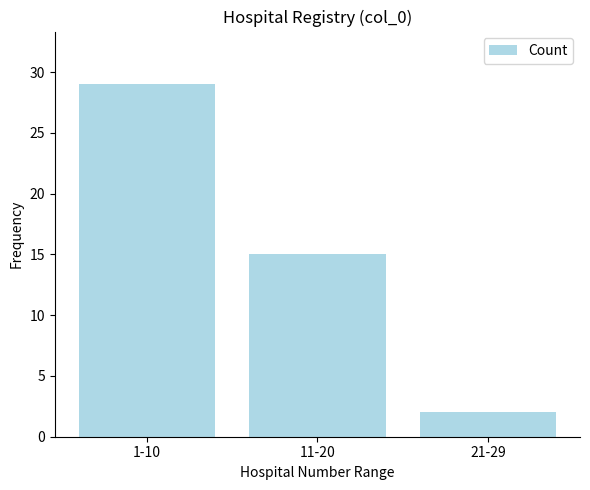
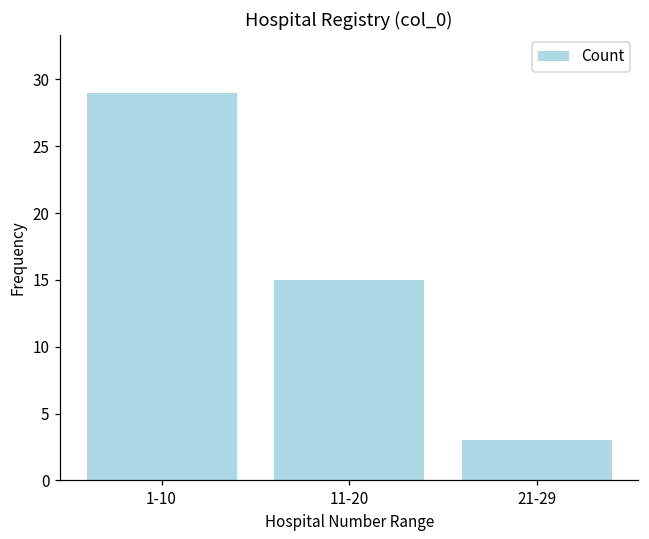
  {
    "1-10": 29,
    "11-20": 15,
-   "21-29": 2
+   "21-29": 3
  }
